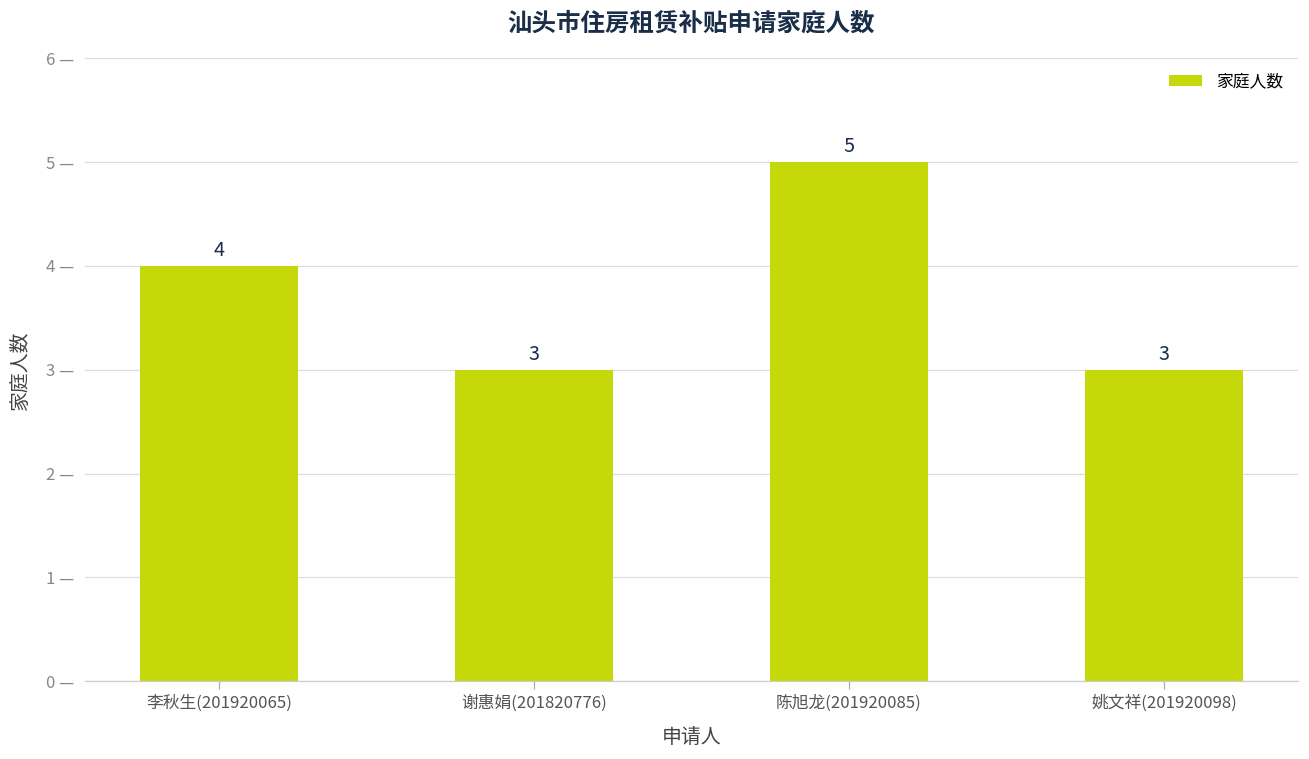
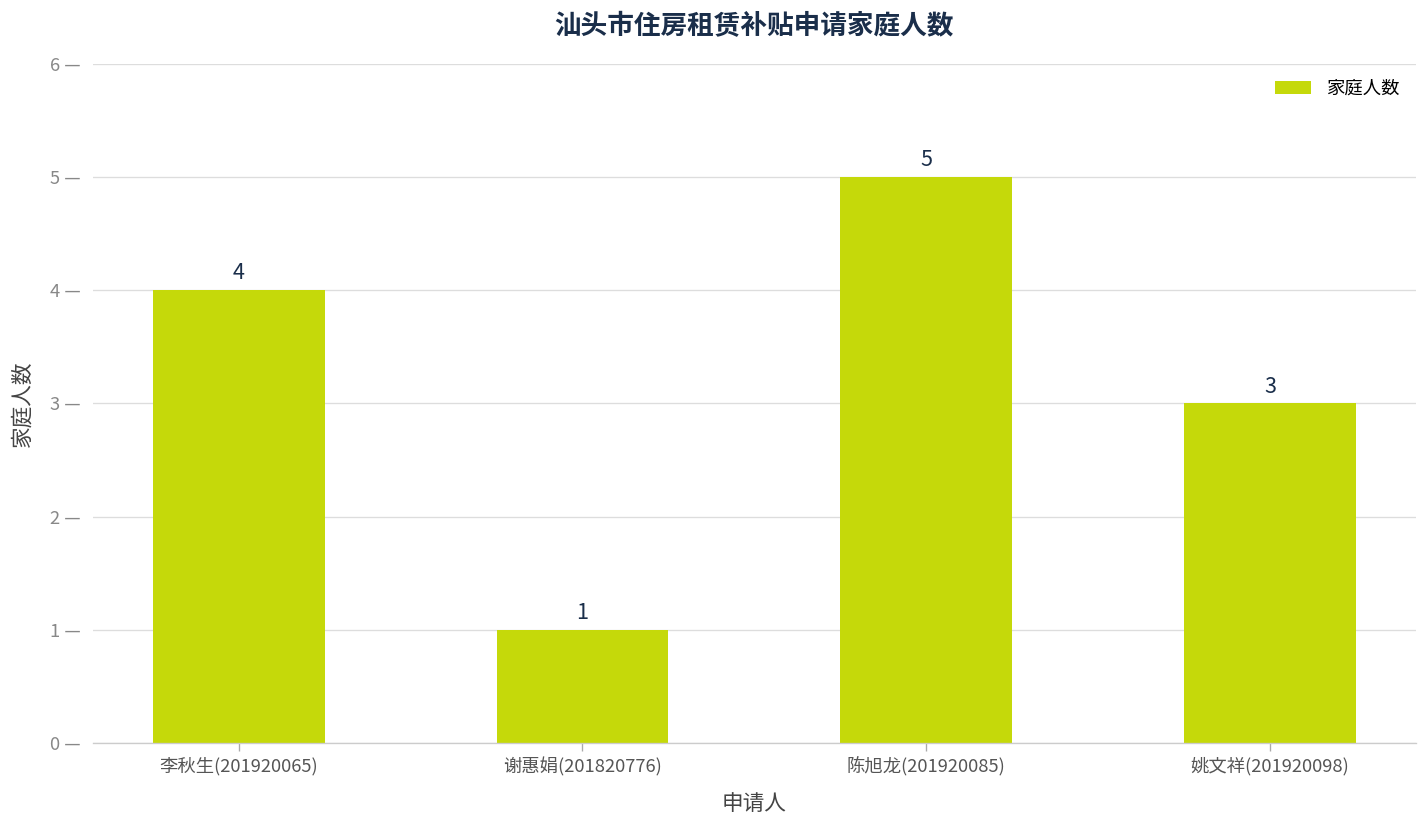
  {
    "李秋生(201920065)": 4,
-   "谢惠娟(201820776)": 3,
+   "谢惠娟(201820776)": 1,
    "陈旭龙(201920085)": 5,
    "姚文祥(201920098)": 3
  }
